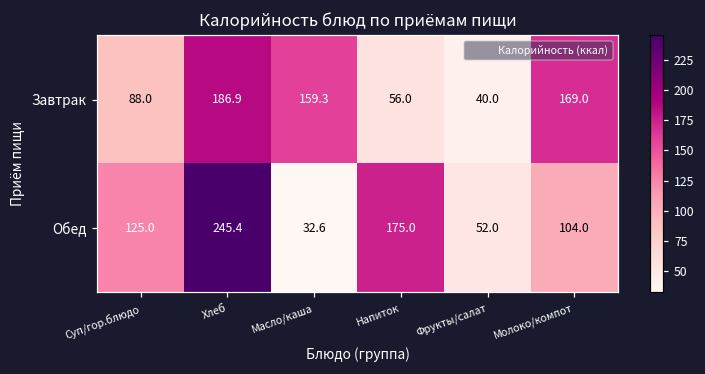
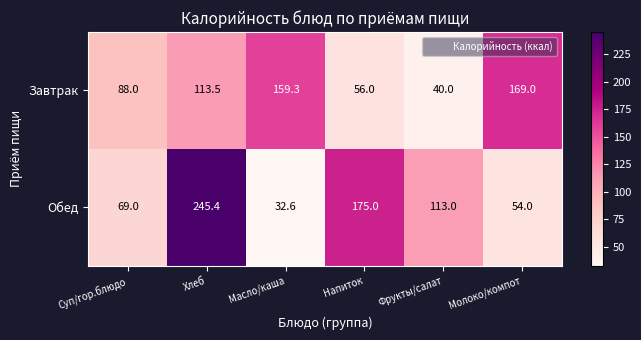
  {
    "Завтрак": {
      "Суп/гор.блюдо": 88.0,
-     "Хлеб": 186.9,
+     "Хлеб": 113.5,
      "Масло/каша": 159.3,
      "Напиток": 56.0,
      "Фрукты/салат": 40.0,
      "Молоко/компот": 169.0
    },
    "Обед": {
-     "Суп/гор.блюдо": 125.0,
+     "Суп/гор.блюдо": 69.0,
      "Хлеб": 245.4,
      "Масло/каша": 32.6,
      "Напиток": 175.0,
-     "Фрукты/салат": 52.0,
-     "Молоко/компот": 104.0
+     "Фрукты/салат": 113.0,
+     "Молоко/компот": 54.0
    }
  }
